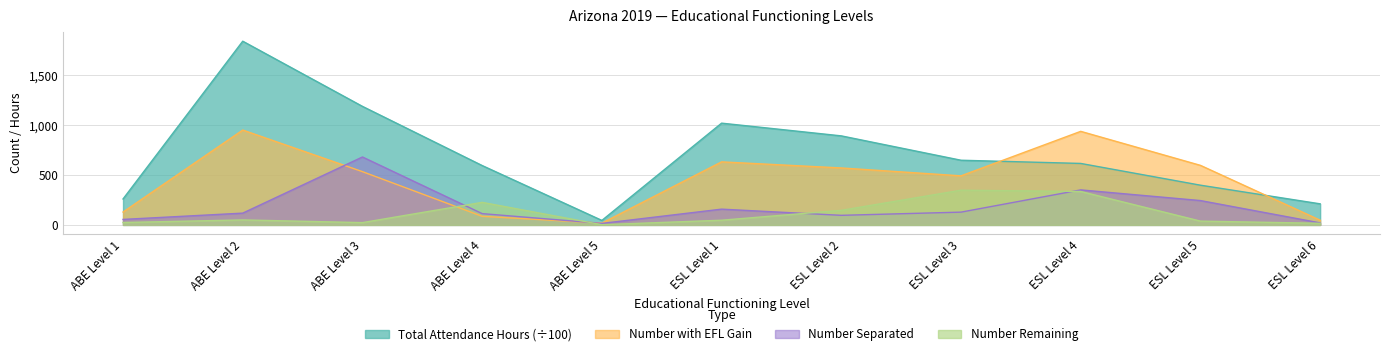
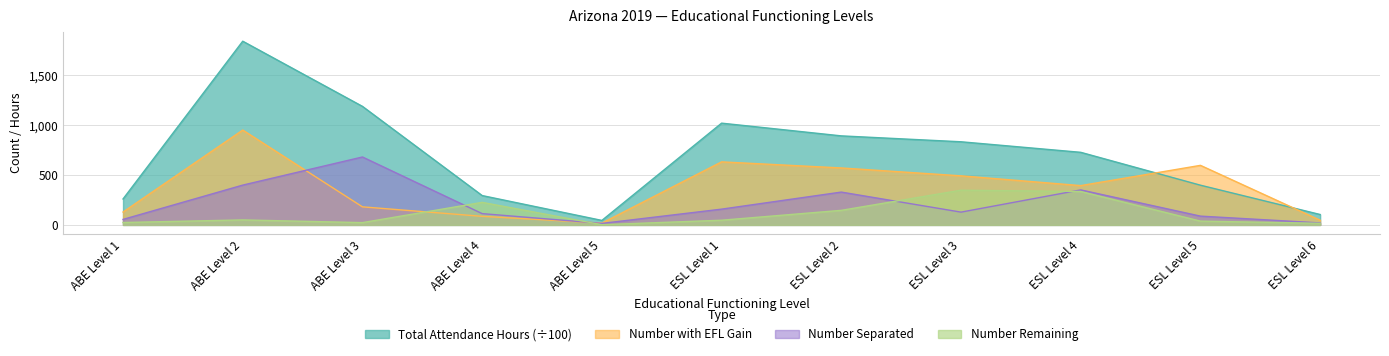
  {
    "Total Attendance Hours (÷100)": {
      "ABE Level 1": "300",
      "ABE Level 2": "1,800",
      "ABE Level 3": "1,200",
-     "ABE Level 4": "600",
+     "ABE Level 4": "300",
      "ABE Level 5": "0",
      "ESL Level 1": "1,000",
      "ESL Level 2": "900",
-     "ESL Level 3": "600",
-     "ESL Level 4": "600",
+     "ESL Level 3": "800",
+     "ESL Level 4": "700",
      "ESL Level 5": "400",
-     "ESL Level 6": "200"
+     "ESL Level 6": "100"
    },
    "Number with EFL Gain": {
      "ABE Level 1": "100",
      "ABE Level 2": "1,000",
-     "ABE Level 3": "500",
+     "ABE Level 3": "200",
      "ABE Level 4": "100",
      "ESL Level 1": "600",
      "ESL Level 2": "600",
      "ESL Level 3": "500",
-     "ESL Level 4": "900",
+     "ESL Level 4": "400",
      "ESL Level 5": "600",
      "ESL Level 6": "0"
    },
    "Number Separated": {
      "ABE Level 1": "100",
-     "ABE Level 2": "100",
+     "ABE Level 2": "400",
      "ABE Level 3": "700",
      "ABE Level 4": "100",
      "ESL Level 1": "200",
-     "ESL Level 2": "100",
+     "ESL Level 2": "300",
      "ESL Level 3": "100",
-     "ESL Level 5": "200"
+     "ESL Level 5": "100"
    },
    "Number Remaining": {
      "ABE Level 1": "0",
      "ABE Level 2": "100",
      "ABE Level 3": "0",
      "ABE Level 4": "200",
      "ESL Level 1": "0",
      "ESL Level 2": "100",
      "ESL Level 3": "300",
      "ESL Level 5": "0"
    }
  }
